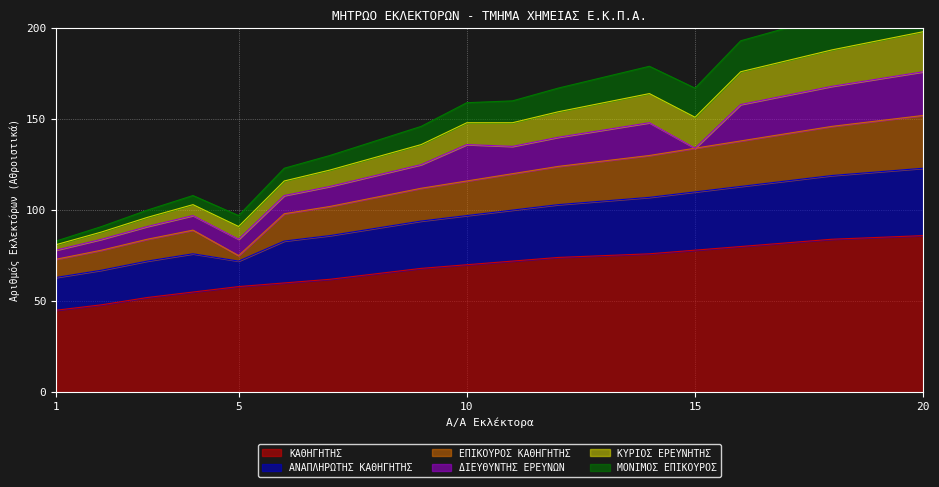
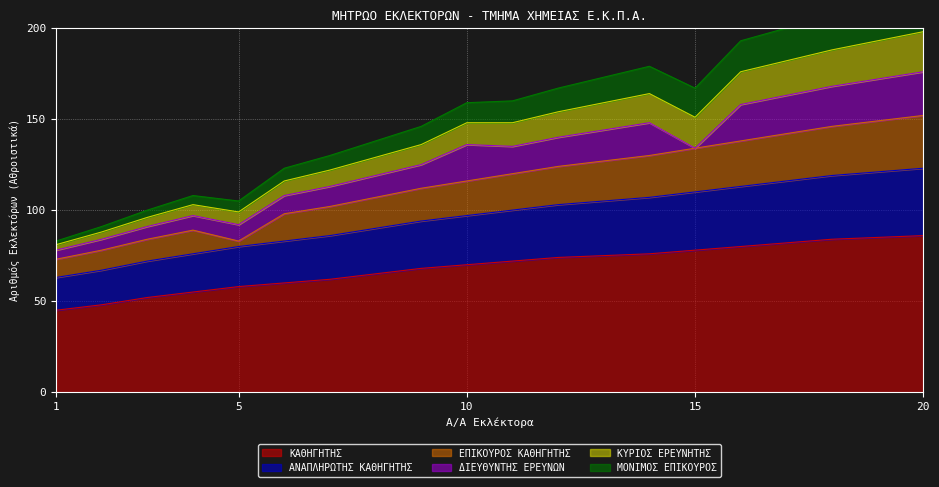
  {
    "ΚΑΘΗΓΗΤΗΣ": {
      "1": 45,
      "5": 58,
      "10": 70,
      "15": 78,
      "20": 86
    },
    "ΑΝΑΠΛΗΡΩΤΗΣ ΚΑΘΗΓΗΤΗΣ": {
      "1": 18,
-     "5": 14,
+     "5": 22,
      "10": 27,
      "15": 32,
      "20": 37
    },
    "ΕΠΙΚΟΥΡΟΣ ΚΑΘΗΓΗΤΗΣ": {
      "1": 10,
      "5": 3,
      "10": 19,
      "20": 29
    },
    "ΔΙΕΥΘΥΝΤΗΣ ΕΡΕΥΝΩΝ": {
      "1": 5,
      "5": 9,
      "10": 20,
      "20": 24
    },
    "ΚΥΡΙΟΣ ΕΡΕΥΝΗΤΗΣ": {
      "1": 3,
      "5": 7,
      "10": 12,
      "15": 17,
      "20": 22
    },
    "ΜΟΝΙΜΟΣ ΕΠΙΚΟΥΡΟΣ": {
      "1": 2,
      "5": 6,
      "10": 11,
      "15": 16
    }
  }
